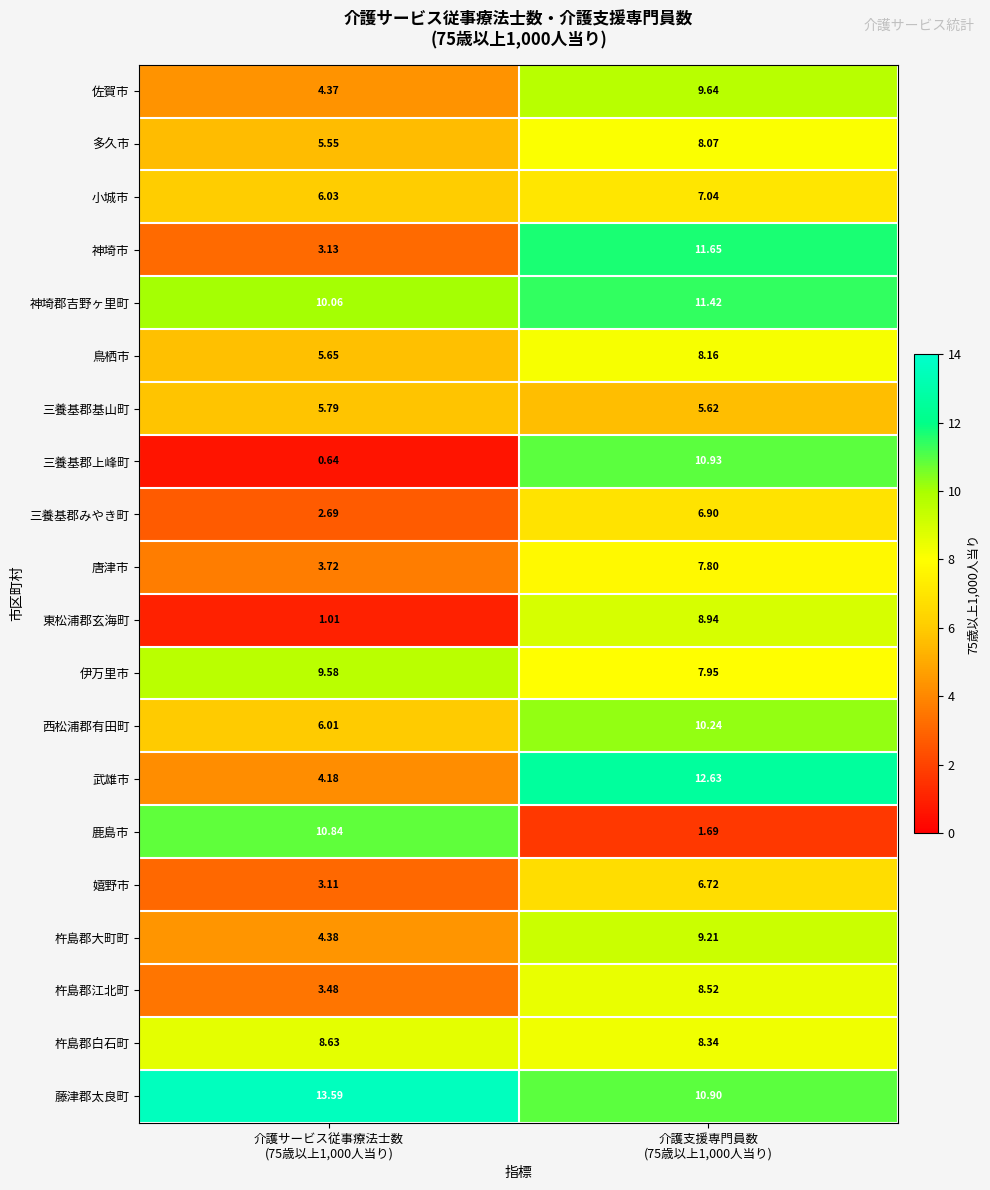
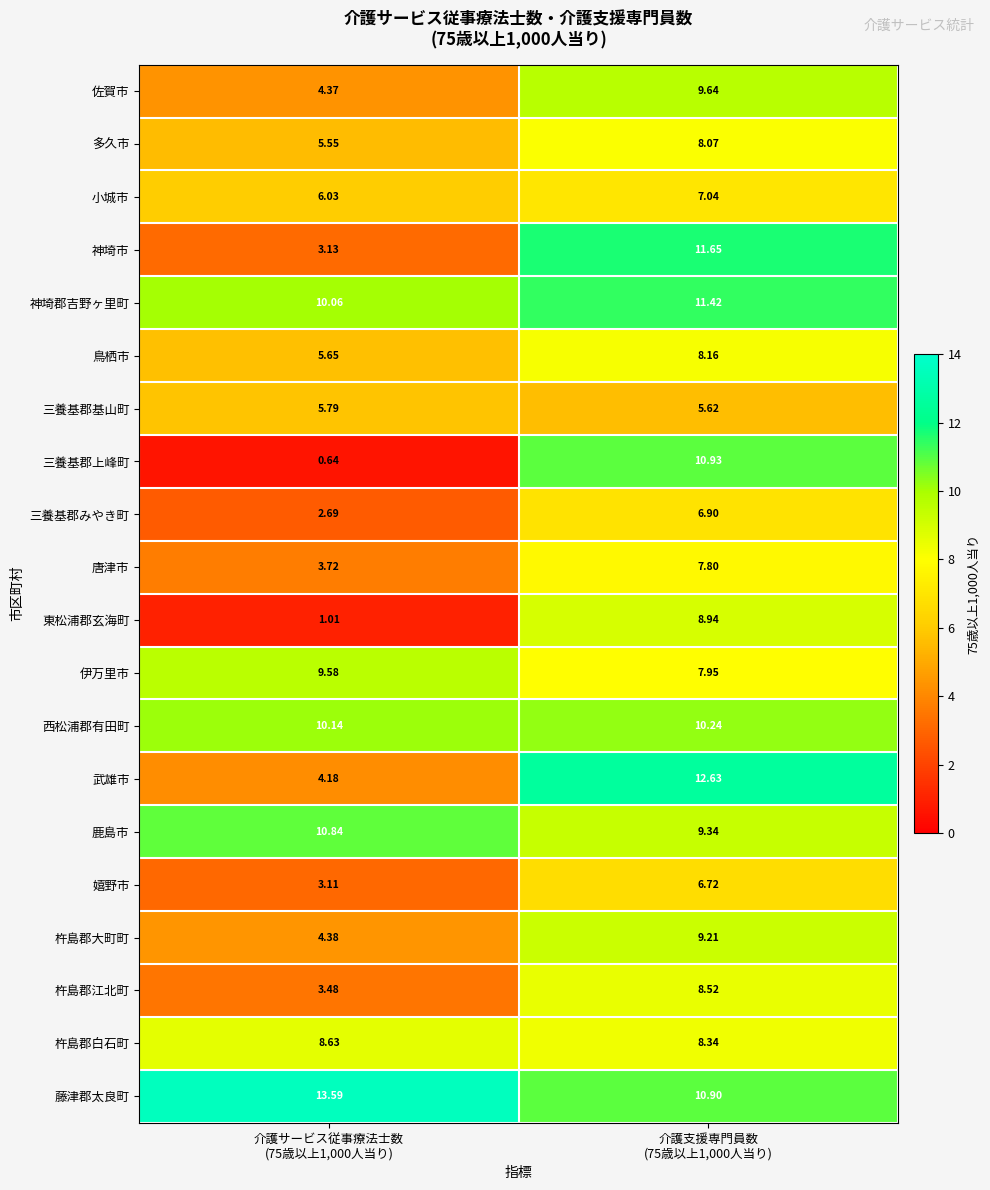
  {
    "佐賀市": {
      "介護サービス従事療法士数 (75歳以上1,000人当り)": 4.37,
      "介護支援専門員数 (75歳以上1,000人当り)": 9.64
    },
    "多久市": {
      "介護サービス従事療法士数 (75歳以上1,000人当り)": 5.55,
      "介護支援専門員数 (75歳以上1,000人当り)": 8.07
    },
    "小城市": {
      "介護サービス従事療法士数 (75歳以上1,000人当り)": 6.03,
      "介護支援専門員数 (75歳以上1,000人当り)": 7.04
    },
    "神埼市": {
      "介護サービス従事療法士数 (75歳以上1,000人当り)": 3.13,
      "介護支援専門員数 (75歳以上1,000人当り)": 11.65
    },
    "神埼郡吉野ヶ里町": {
      "介護サービス従事療法士数 (75歳以上1,000人当り)": 10.06,
      "介護支援専門員数 (75歳以上1,000人当り)": 11.42
    },
    "鳥栖市": {
      "介護サービス従事療法士数 (75歳以上1,000人当り)": 5.65,
      "介護支援専門員数 (75歳以上1,000人当り)": 8.16
    },
    "三養基郡基山町": {
      "介護サービス従事療法士数 (75歳以上1,000人当り)": 5.79,
      "介護支援専門員数 (75歳以上1,000人当り)": 5.62
    },
    "三養基郡上峰町": {
      "介護サービス従事療法士数 (75歳以上1,000人当り)": 0.64,
      "介護支援専門員数 (75歳以上1,000人当り)": 10.93
    },
    "三養基郡みやき町": {
      "介護サービス従事療法士数 (75歳以上1,000人当り)": 2.69,
      "介護支援専門員数 (75歳以上1,000人当り)": 6.90
    },
    "唐津市": {
      "介護サービス従事療法士数 (75歳以上1,000人当り)": 3.72,
      "介護支援専門員数 (75歳以上1,000人当り)": 7.80
    },
    "東松浦郡玄海町": {
      "介護サービス従事療法士数 (75歳以上1,000人当り)": 1.01,
      "介護支援専門員数 (75歳以上1,000人当り)": 8.94
    },
    "伊万里市": {
      "介護サービス従事療法士数 (75歳以上1,000人当り)": 9.58,
      "介護支援専門員数 (75歳以上1,000人当り)": 7.95
    },
    "西松浦郡有田町": {
-     "介護サービス従事療法士数 (75歳以上1,000人当り)": 6.01,
+     "介護サービス従事療法士数 (75歳以上1,000人当り)": 10.14,
      "介護支援専門員数 (75歳以上1,000人当り)": 10.24
    },
    "武雄市": {
      "介護サービス従事療法士数 (75歳以上1,000人当り)": 4.18,
      "介護支援専門員数 (75歳以上1,000人当り)": 12.63
    },
    "鹿島市": {
      "介護サービス従事療法士数 (75歳以上1,000人当り)": 10.84,
-     "介護支援専門員数 (75歳以上1,000人当り)": 1.69
+     "介護支援専門員数 (75歳以上1,000人当り)": 9.34
    },
    "嬉野市": {
      "介護サービス従事療法士数 (75歳以上1,000人当り)": 3.11,
      "介護支援専門員数 (75歳以上1,000人当り)": 6.72
    },
    "杵島郡大町町": {
      "介護サービス従事療法士数 (75歳以上1,000人当り)": 4.38,
      "介護支援専門員数 (75歳以上1,000人当り)": 9.21
    },
    "杵島郡江北町": {
      "介護サービス従事療法士数 (75歳以上1,000人当り)": 3.48,
      "介護支援専門員数 (75歳以上1,000人当り)": 8.52
    },
    "杵島郡白石町": {
      "介護サービス従事療法士数 (75歳以上1,000人当り)": 8.63,
      "介護支援専門員数 (75歳以上1,000人当り)": 8.34
    },
    "藤津郡太良町": {
      "介護サービス従事療法士数 (75歳以上1,000人当り)": 13.59,
      "介護支援専門員数 (75歳以上1,000人当り)": 10.90
    }
  }
